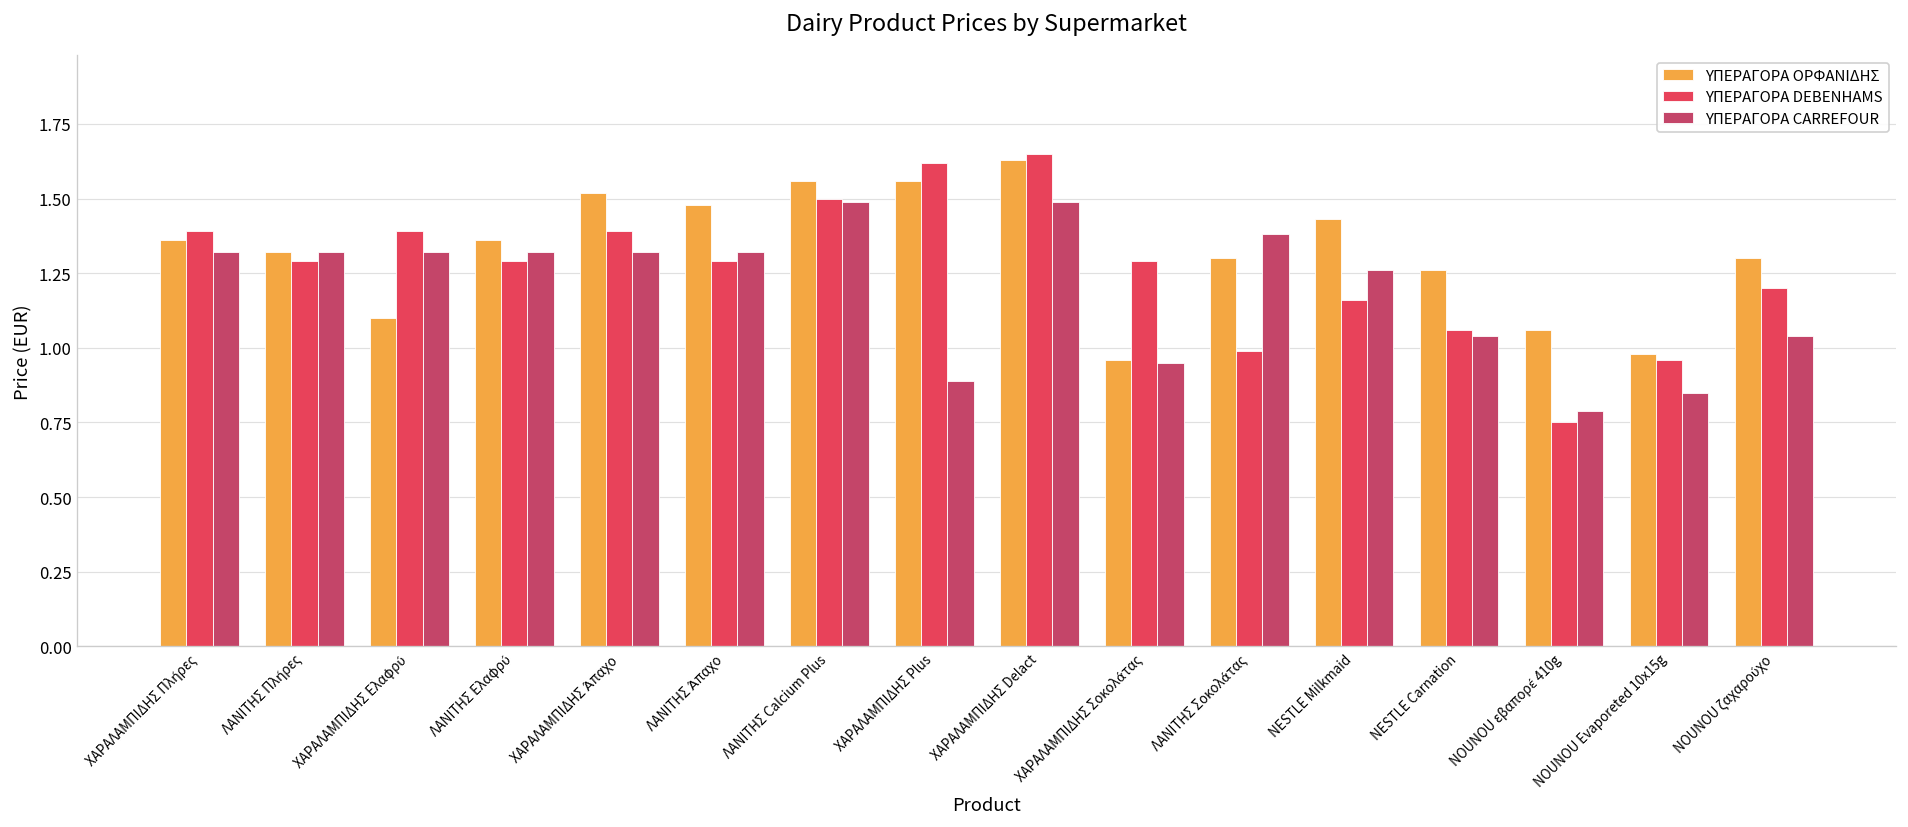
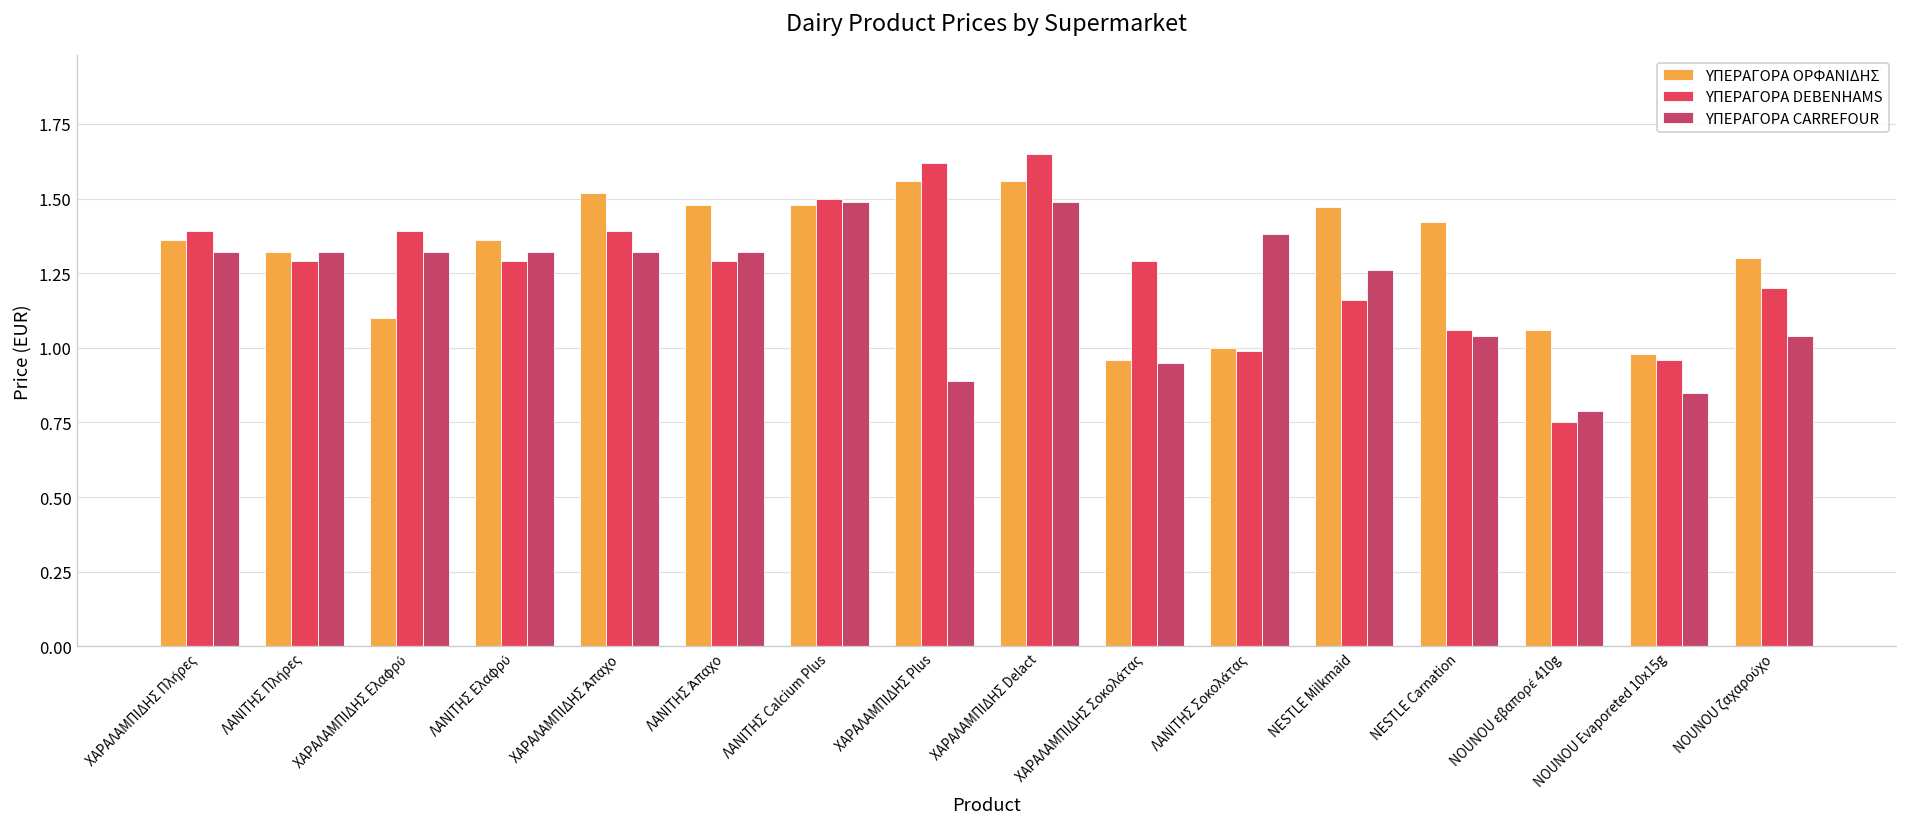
  {
    "ΥΠΕΡΑΓΟΡΑ ΟΡΦΑΝΙΔΗΣ": {
      "ΧΑΡΑΛΑΜΠΙΔΗΣ Πλήρες": 1.36,
      "ΛΑΝΙΤΗΣ Πλήρες": 1.32,
      "ΧΑΡΑΛΑΜΠΙΔΗΣ Ελαφρύ": 1.10,
      "ΛΑΝΙΤΗΣ Ελαφρύ": 1.36,
      "ΧΑΡΑΛΑΜΠΙΔΗΣ Άπαχο": 1.52,
      "ΛΑΝΙΤΗΣ Άπαχο": 1.48,
-     "ΛΑΝΙΤΗΣ Calcium Plus": 1.56,
+     "ΛΑΝΙΤΗΣ Calcium Plus": 1.48,
      "ΧΑΡΑΛΑΜΠΙΔΗΣ Plus": 1.56,
-     "ΧΑΡΑΛΑΜΠΙΔΗΣ Delact": 1.63,
+     "ΧΑΡΑΛΑΜΠΙΔΗΣ Delact": 1.56,
      "ΧΑΡΑΛΑΜΠΙΔΗΣ Σοκολάτας": 0.96,
-     "ΛΑΝΙΤΗΣ Σοκολάτας": 1.3,
-     "NESTLE Milkmaid": 1.43,
-     "NESTLE Carnation": 1.26,
+     "ΛΑΝΙΤΗΣ Σοκολάτας": 1.0,
+     "NESTLE Milkmaid": 1.47,
+     "NESTLE Carnation": 1.42,
      "NOUNOU εβαπορέ 410g": 1.06,
      "NOUNOU Evaporeted 10x15g": 0.98,
      "NOUNOU ζαχαρούχο": 1.30
    }
  }
